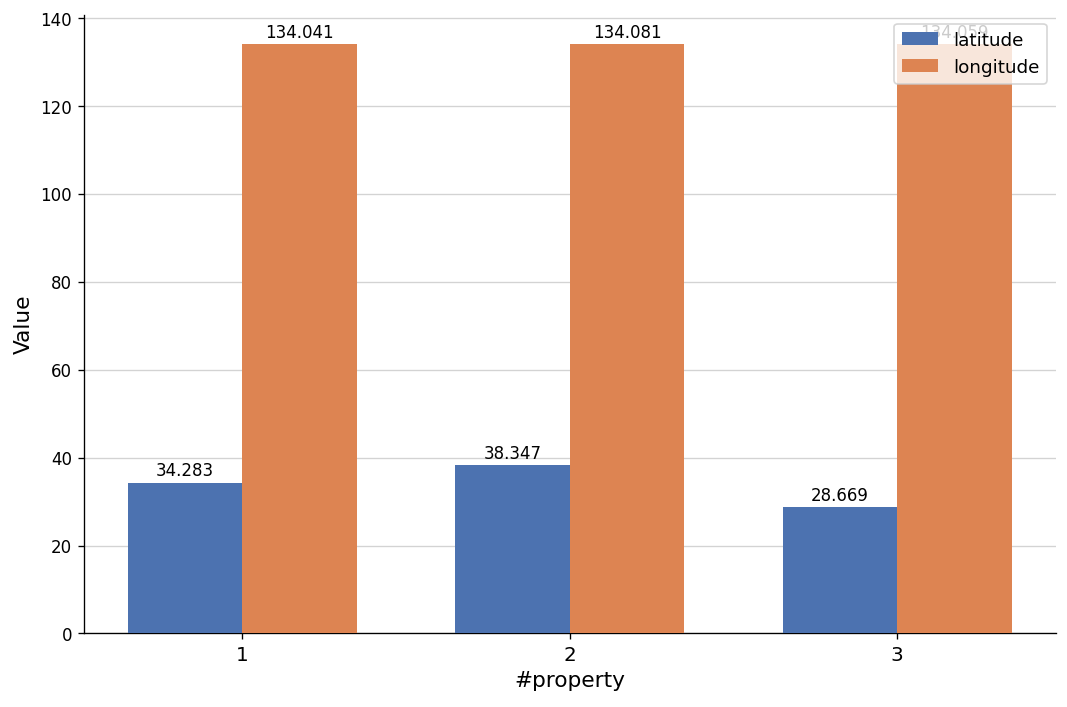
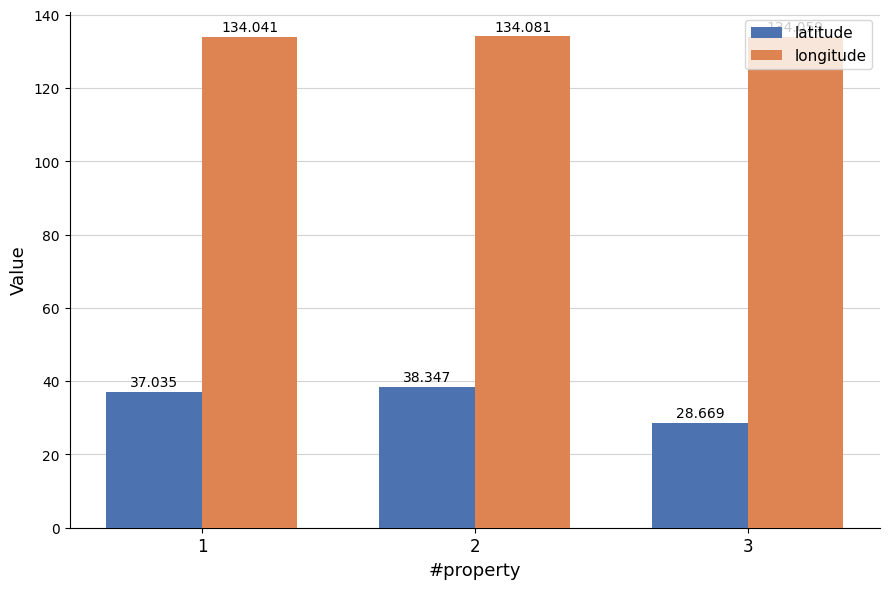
  {
    "latitude": {
-     "1": 34.283,
+     "1": 37.035,
      "2": 38.347,
      "3": 28.669
    },
    "longitude": {
      "1": 134.041,
      "2": 134.081
    }
  }
